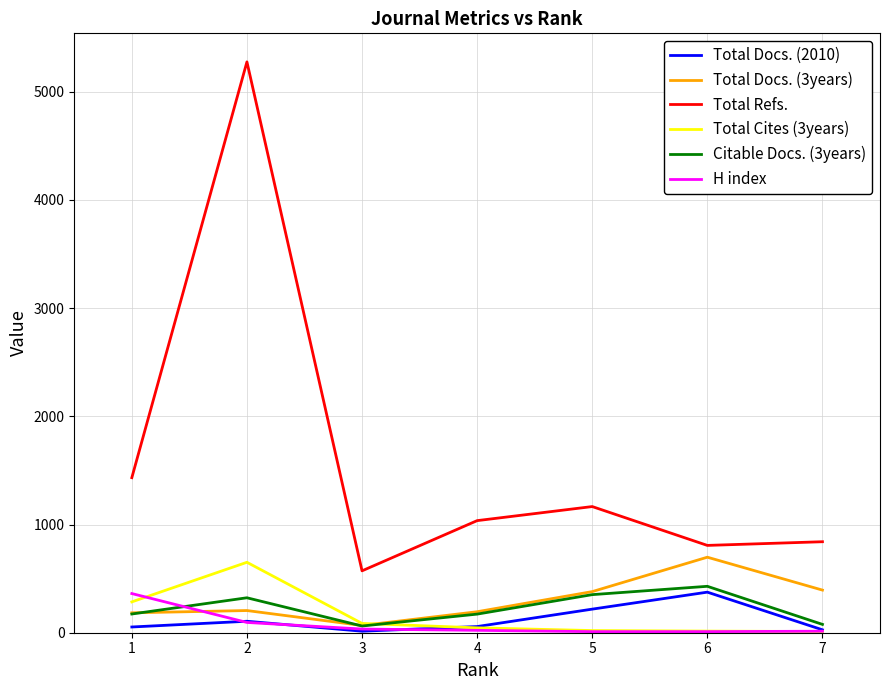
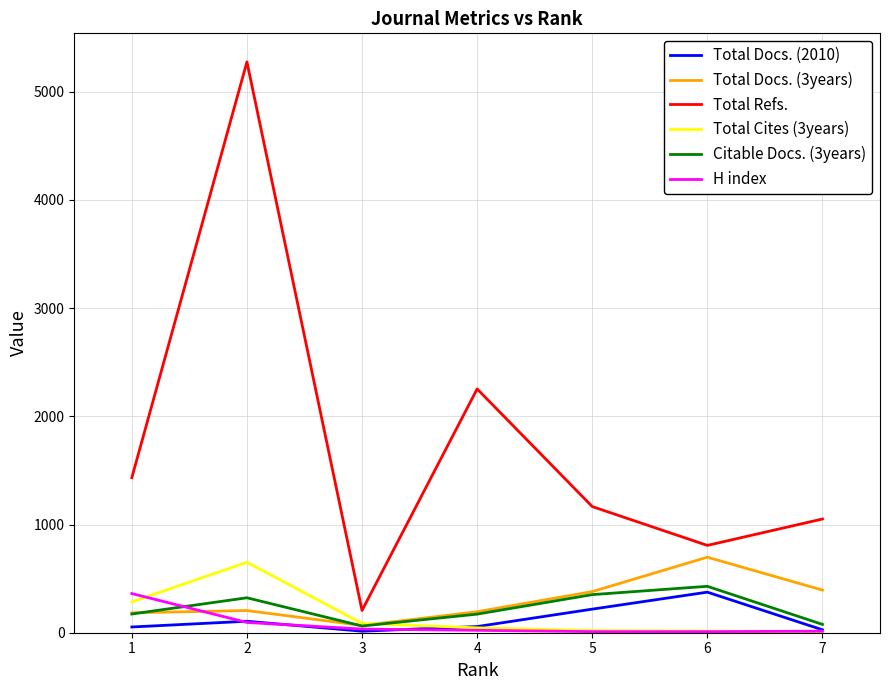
  {
    "Total Docs. (2010)": {
      "1": 50,
      "5": 220,
      "6": 380
    },
    "Total Docs. (3years)": {
      "2": 210,
      "5": 380,
      "6": 700,
      "7": 390
    },
    "Total Refs.": {
      "1": 1430,
      "2": 5280,
-     "3": 570,
-     "4": 1040,
+     "3": 210,
+     "4": 2250,
      "5": 1170,
      "6": 810,
-     "7": 840
+     "7": 1050
    },
    "Total Cites (3years)": {
      "1": 290,
      "2": 650
    },
    "Citable Docs. (3years)": {
      "2": 320,
      "5": 350,
      "6": 430,
      "7": 80
    },
    "H index": {
      "1": 360
    }
  }
